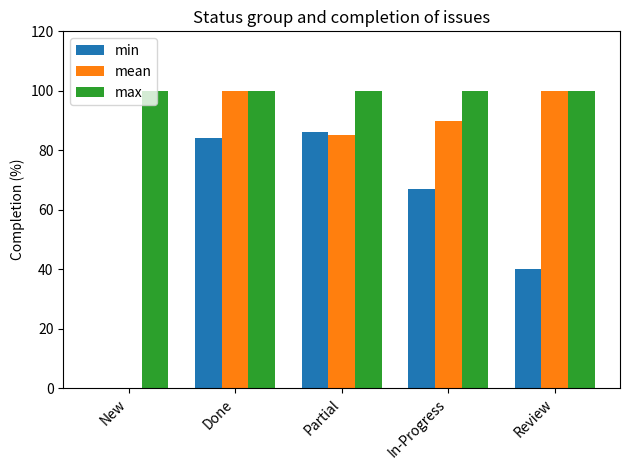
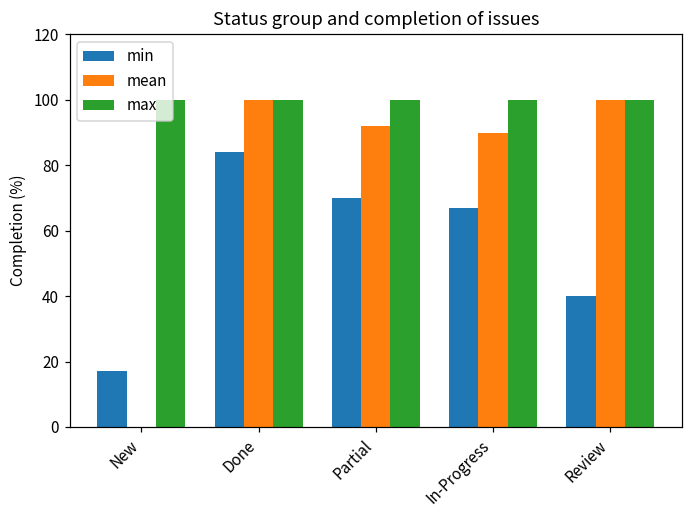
  {
    "min": {
-     "New": 0,
+     "New": 17,
      "Done": 84,
-     "Partial": 86,
+     "Partial": 70,
      "In-Progress": 67,
      "Review": 40
    },
    "mean": {
      "New": 0,
      "Done": 100,
-     "Partial": 85,
+     "Partial": 92,
      "In-Progress": 90,
      "Review": 100
    },
    "max": {
      "Done": 100,
      "Partial": 100,
      "In-Progress": 100,
      "Review": 100
    }
  }
